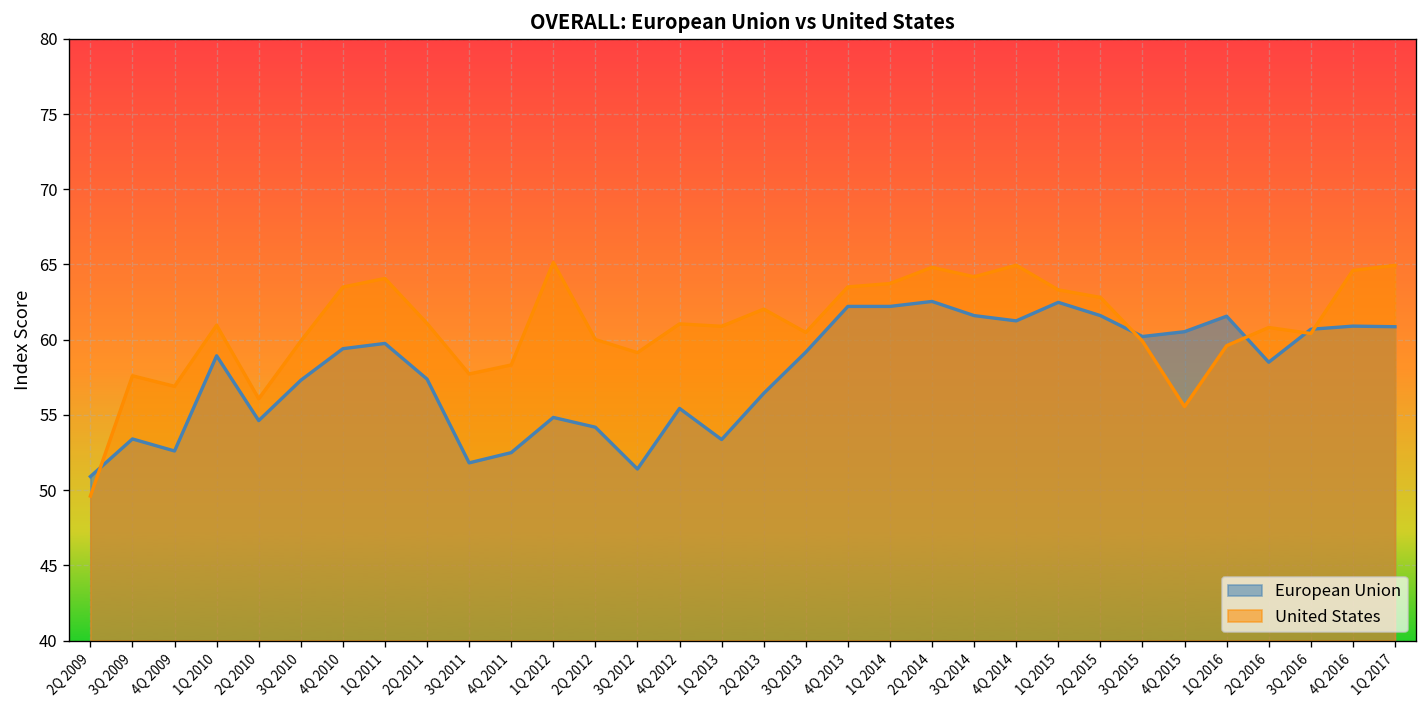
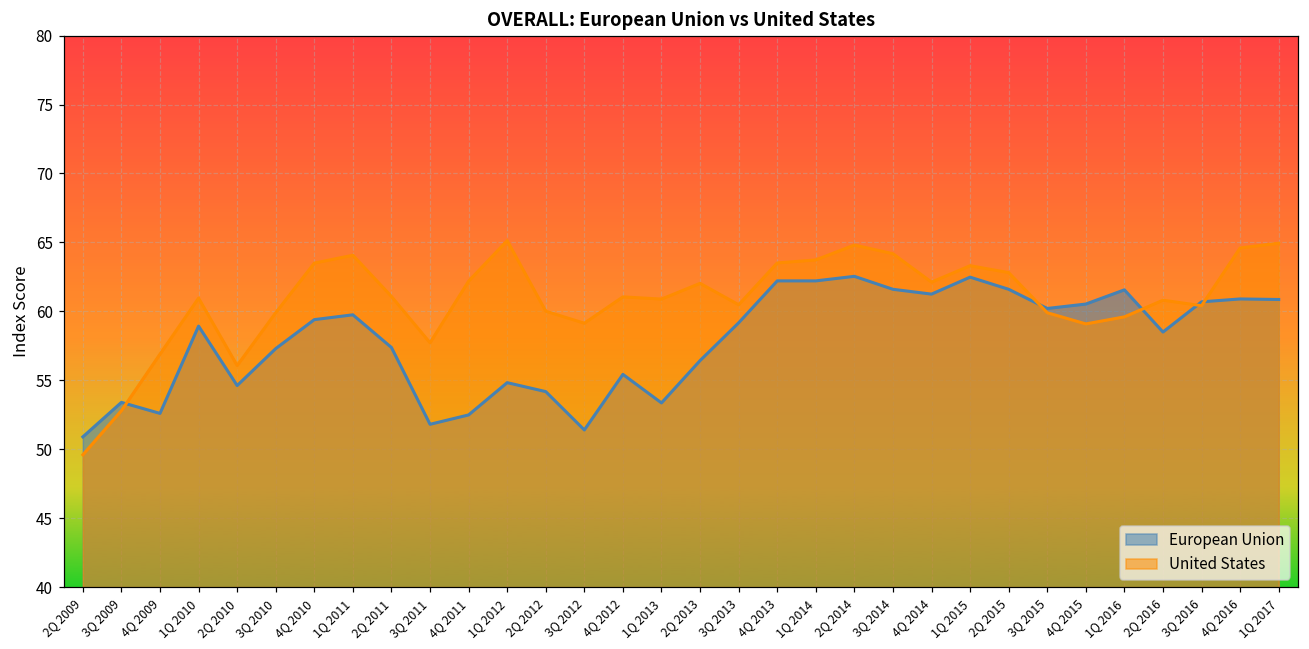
  {
    "European Union": {
      "2Q 2009": 50.9,
      "3Q 2009": 53.4,
      "4Q 2009": 52.6,
      "1Q 2010": 58.9,
      "2Q 2010": 54.6,
      "3Q 2010": 57.3,
      "4Q 2010": 59.4,
      "1Q 2011": 59.8,
      "2Q 2011": 57.4,
      "3Q 2011": 51.8,
      "4Q 2011": 52.5,
      "1Q 2012": 54.8,
      "2Q 2012": 54.2,
      "3Q 2012": 51.4,
      "4Q 2012": 55.4,
      "1Q 2013": 53.4,
      "2Q 2013": 56.4,
      "3Q 2013": 59.2,
      "4Q 2013": 62.2,
      "1Q 2014": 62.2,
      "2Q 2014": 62.5,
      "3Q 2014": 61.6,
      "4Q 2014": 61.3,
      "1Q 2015": 62.5,
      "2Q 2015": 61.6,
      "3Q 2015": 60.2,
      "4Q 2015": 60.5,
      "1Q 2016": 61.6,
      "2Q 2016": 58.5,
      "3Q 2016": 60.7,
      "4Q 2016": 60.9,
      "1Q 2017": 60.9
    },
    "United States": {
      "2Q 2009": 49.6,
-     "3Q 2009": 57.6,
+     "3Q 2009": 52.8,
      "4Q 2009": 56.9,
      "1Q 2010": 61.0,
      "2Q 2010": 56.1,
      "3Q 2010": 59.9,
      "4Q 2010": 63.5,
      "1Q 2011": 64.1,
      "2Q 2011": 61.1,
      "3Q 2011": 57.7,
-     "4Q 2011": 58.3,
+     "4Q 2011": 62.2,
      "1Q 2012": 65.1,
      "2Q 2012": 60.0,
      "3Q 2012": 59.1,
      "4Q 2012": 61.1,
      "1Q 2013": 60.9,
      "2Q 2013": 62.0,
      "3Q 2013": 60.5,
      "4Q 2013": 63.5,
      "1Q 2014": 63.7,
      "2Q 2014": 64.8,
      "3Q 2014": 64.2,
-     "4Q 2014": 65.0,
+     "4Q 2014": 62.1,
      "1Q 2015": 63.3,
      "2Q 2015": 62.8,
      "3Q 2015": 59.9,
-     "4Q 2015": 55.6,
+     "4Q 2015": 59.1,
      "1Q 2016": 59.6,
      "2Q 2016": 60.8,
      "3Q 2016": 60.4,
      "4Q 2016": 64.6,
      "1Q 2017": 64.9
    }
  }
